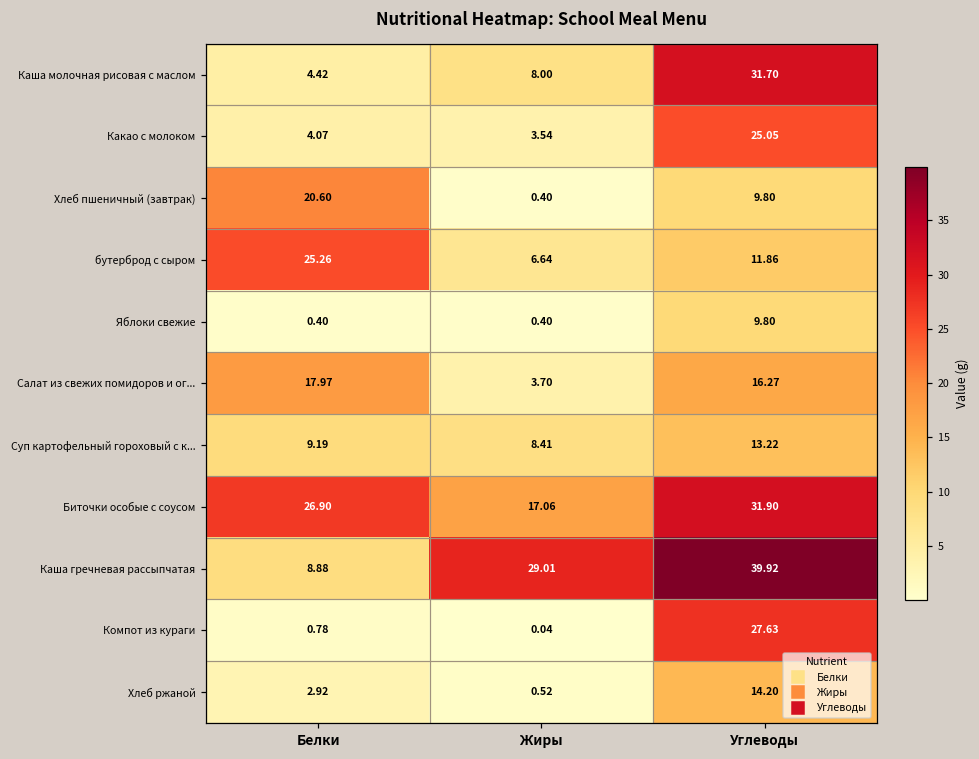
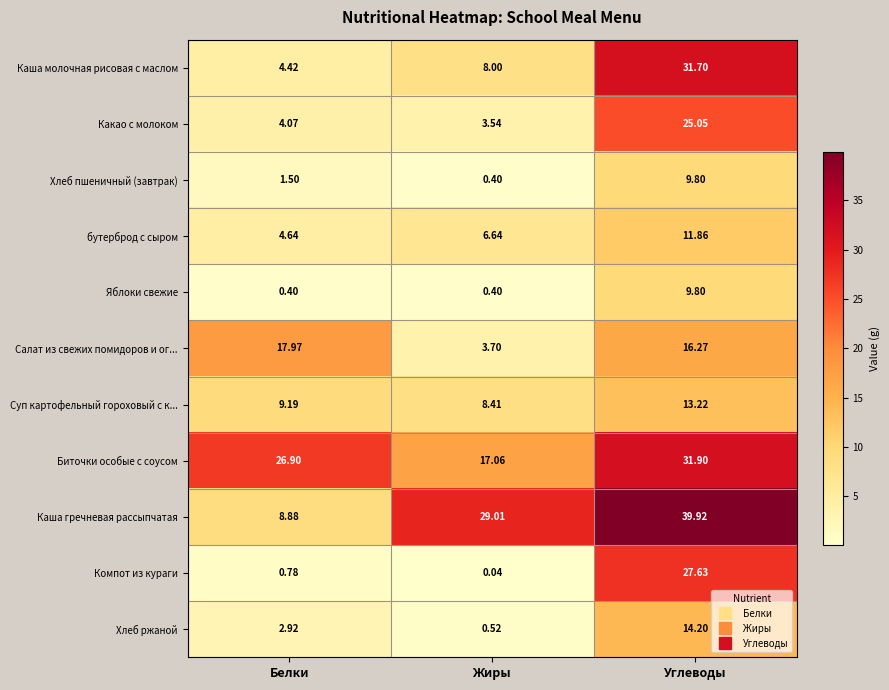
  {
    "Каша молочная рисовая с маслом": {
      "Белки": 4.42,
      "Жиры": 8.00,
      "Углеводы": 31.70
    },
    "Какао с молоком": {
      "Белки": 4.07,
      "Жиры": 3.54,
      "Углеводы": 25.05
    },
    "Хлеб пшеничный (завтрак)": {
-     "Белки": 20.60,
+     "Белки": 1.50,
      "Жиры": 0.40,
      "Углеводы": 9.80
    },
    "бутерброд с сыром": {
-     "Белки": 25.26,
+     "Белки": 4.64,
      "Жиры": 6.64,
      "Углеводы": 11.86
    },
    "Яблоки свежие": {
      "Белки": 0.40,
      "Жиры": 0.40,
      "Углеводы": 9.80
    },
    "Салат из свежих помидоров и ог...": {
      "Белки": 17.97,
      "Жиры": 3.70,
      "Углеводы": 16.27
    },
    "Суп картофельный гороховый с к...": {
      "Белки": 9.19,
      "Жиры": 8.41,
      "Углеводы": 13.22
    },
    "Биточки особые с соусом": {
      "Белки": 26.90,
      "Жиры": 17.06,
      "Углеводы": 31.90
    },
    "Каша гречневая рассыпчатая": {
      "Белки": 8.88,
      "Жиры": 29.01,
      "Углеводы": 39.92
    },
    "Компот из кураги": {
      "Белки": 0.78,
      "Жиры": 0.04,
      "Углеводы": 27.63
    },
    "Хлеб ржаной": {
      "Белки": 2.92,
      "Жиры": 0.52,
      "Углеводы": 14.20
    }
  }
